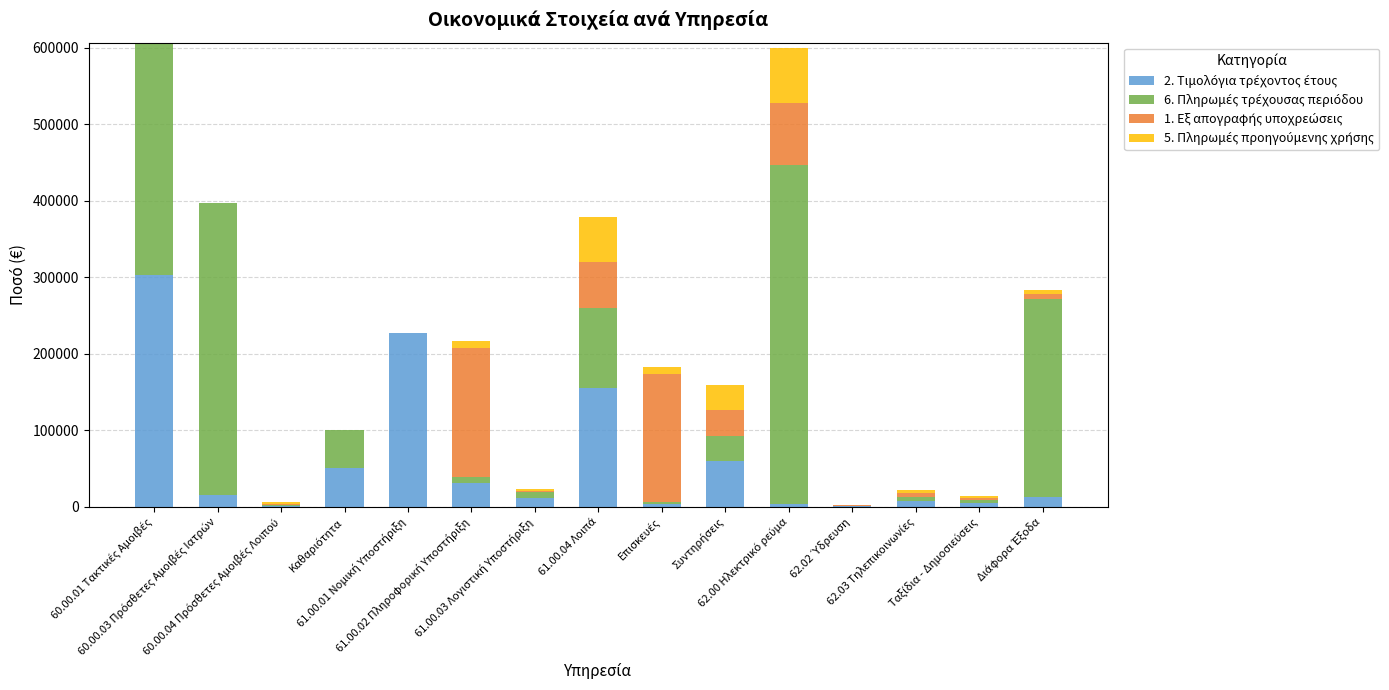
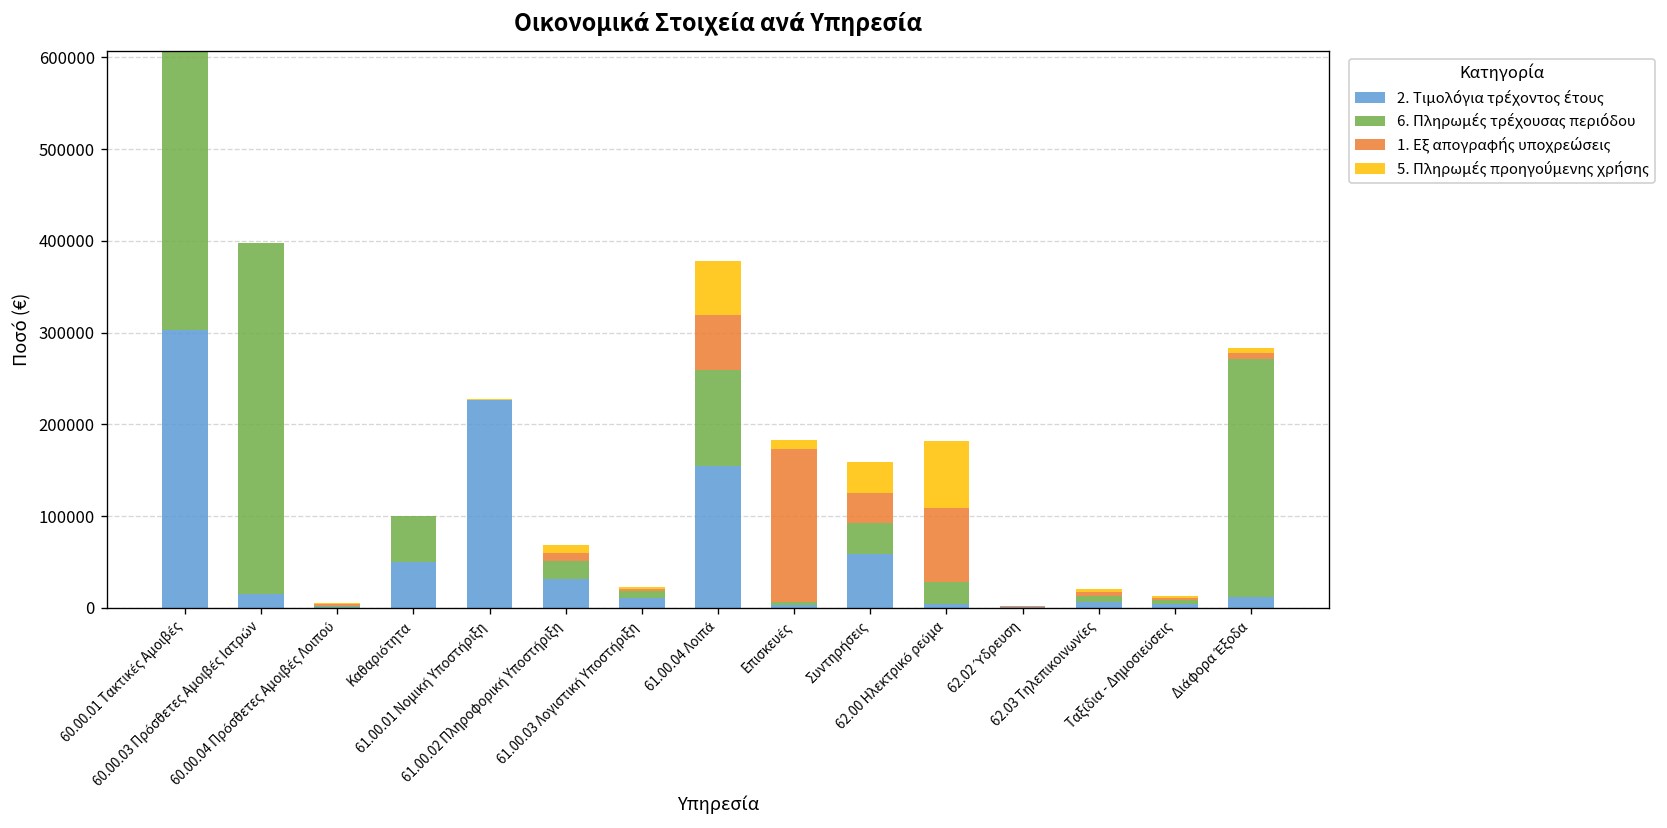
  {
    "2. Τιμολόγια τρέχοντος έτους": {
      "60.00.01 Τακτικές Αμοιβές": 300000,
      "60.00.03 Πρόσθετες Αμοιβές Ιατρών": 20000,
      "Καθαριότητα": 50000,
      "61.00.01 Νομική Υποστήριξη": 230000,
      "61.00.02 Πληροφορική Υποστήριξη": 30000,
      "61.00.03 Λογιστική Υποστήριξη": 10000,
      "61.00.04 Λοιπά": 150000,
      "Επισκευές": 0,
      "Συντηρήσεις": 60000,
      "62.00 Ηλεκτρικό ρεύμα": 0,
      "62.03 Τηλεπικοινωνίες": 10000,
      "Ταξίδια - Δημοσιεύσεις": 0,
      "Διάφορα Έξοδα": 10000
    },
    "6. Πληρωμές τρέχουσας περιόδου": {
      "60.00.01 Τακτικές Αμοιβές": 300000,
      "60.00.03 Πρόσθετες Αμοιβές Ιατρών": 380000,
      "Καθαριότητα": 50000,
      "61.00.01 Νομική Υποστήριξη": 0,
-     "61.00.02 Πληροφορική Υποστήριξη": 10000,
+     "61.00.02 Πληροφορική Υποστήριξη": 20000,
      "61.00.03 Λογιστική Υποστήριξη": 10000,
      "61.00.04 Λοιπά": 100000,
      "Συντηρήσεις": 30000,
-     "62.00 Ηλεκτρικό ρεύμα": 440000,
+     "62.00 Ηλεκτρικό ρεύμα": 20000,
      "62.03 Τηλεπικοινωνίες": 10000,
      "Ταξίδια - Δημοσιεύσεις": 0,
      "Διάφορα Έξοδα": 260000
    },
    "1. Εξ απογραφής υποχρεώσεις": {
      "60.00.03 Πρόσθετες Αμοιβές Ιατρών": 0,
      "Καθαριότητα": 0,
-     "61.00.02 Πληροφορική Υποστήριξη": 170000,
+     "61.00.02 Πληροφορική Υποστήριξη": 10000,
      "61.00.04 Λοιπά": 60000,
      "Επισκευές": 170000,
      "Συντηρήσεις": 30000,
      "62.00 Ηλεκτρικό ρεύμα": 80000,
      "62.03 Τηλεπικοινωνίες": 0,
      "Διάφορα Έξοδα": 10000
    },
    "5. Πληρωμές προηγούμενης χρήσης": {
      "60.00.01 Τακτικές Αμοιβές": 0,
      "60.00.03 Πρόσθετες Αμοιβές Ιατρών": 0,
      "Καθαριότητα": 0,
      "61.00.02 Πληροφορική Υποστήριξη": 10000,
      "61.00.04 Λοιπά": 60000,
      "Επισκευές": 10000,
      "Συντηρήσεις": 30000,
      "62.00 Ηλεκτρικό ρεύμα": 70000,
      "62.03 Τηλεπικοινωνίες": 0,
      "Διάφορα Έξοδα": 10000
    }
  }
